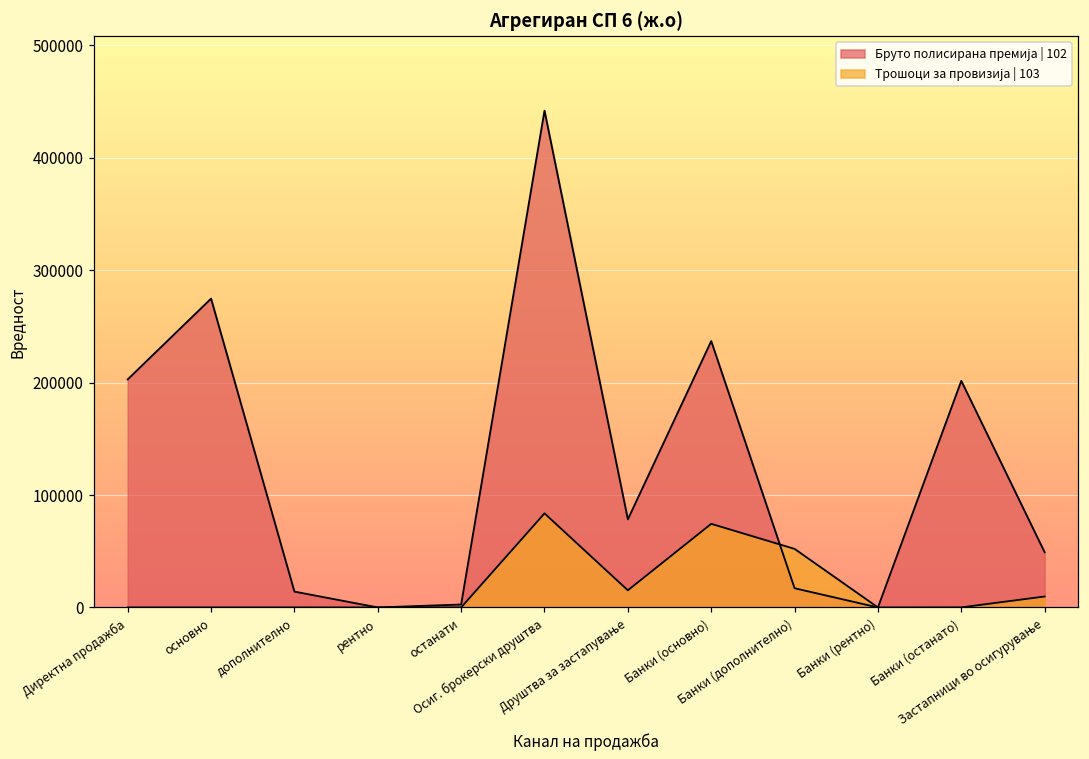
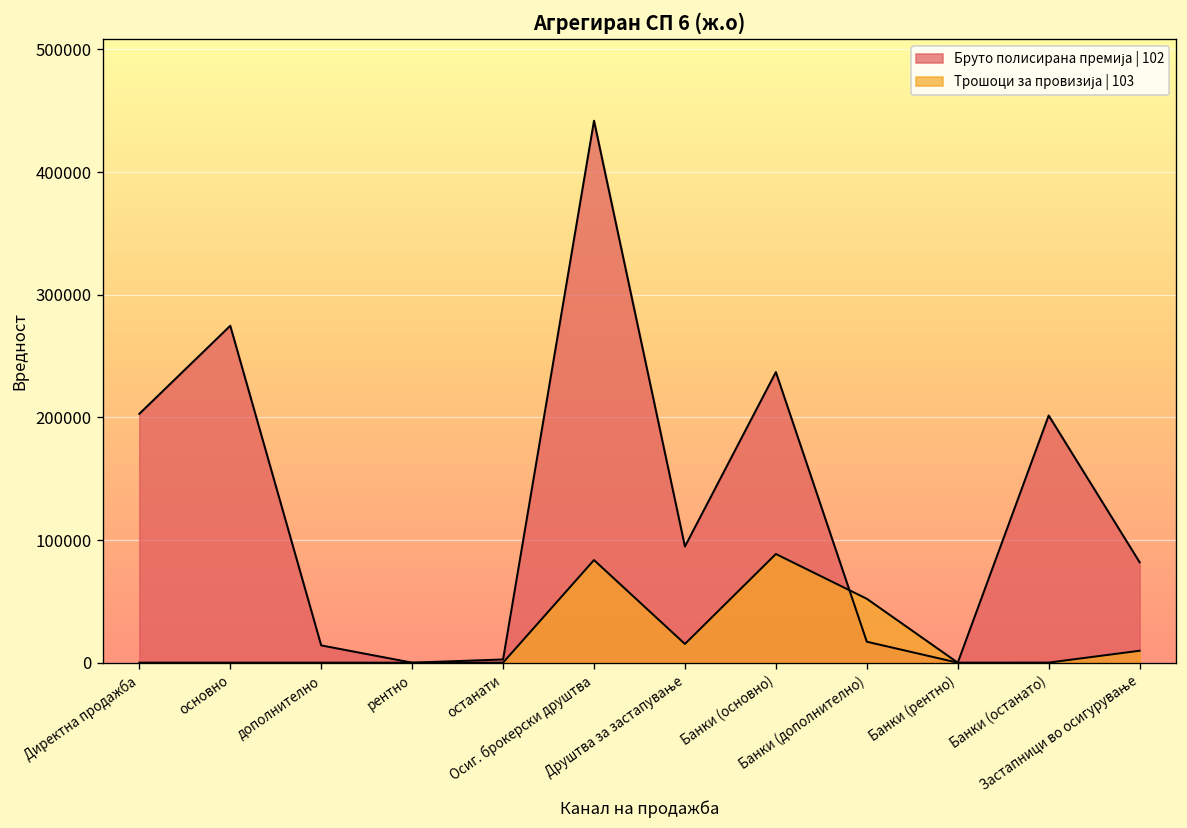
  {
    "Бруто полисирана премија | 102": {
      "Директна продажба": 203000,
      "основно": 275000,
      "дополнително": 14000,
      "останати": 3000,
      "Осиг. брокерски друштва": 442000,
-     "Друштва за застапување": 78000,
+     "Друштва за застапување": 95000,
      "Банки (основно)": 237000,
      "Банки (дополнително)": 17000,
      "Банки (останато)": 202000,
-     "Застапници во осигурување": 49000
+     "Застапници во осигурување": 82000
    },
    "Трошоци за провизија | 103": {
      "Директна продажба": 0,
      "основно": 0,
      "дополнително": 0,
      "останати": 0,
      "Осиг. брокерски друштва": 84000,
      "Друштва за застапување": 15000,
-     "Банки (основно)": 74000,
+     "Банки (основно)": 89000,
      "Банки (дополнително)": 52000,
      "Банки (останато)": 0,
      "Застапници во осигурување": 10000
    }
  }
